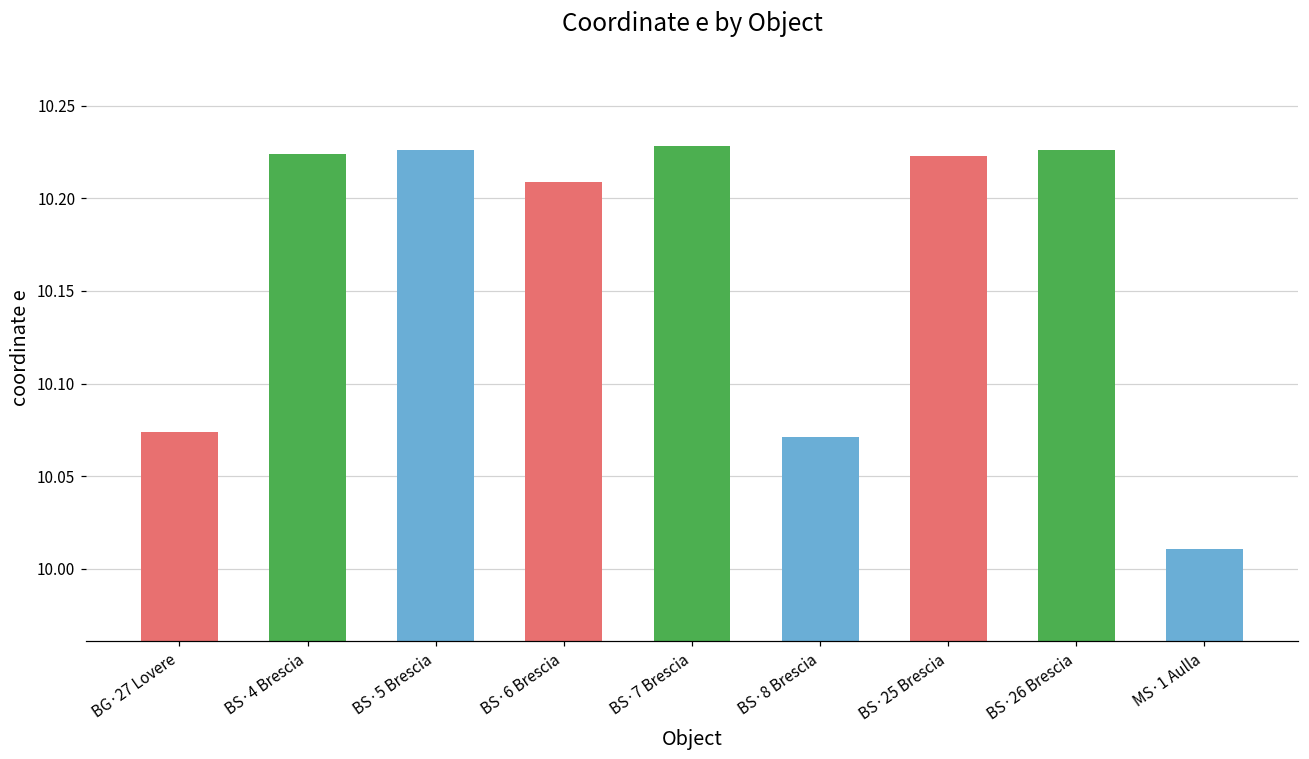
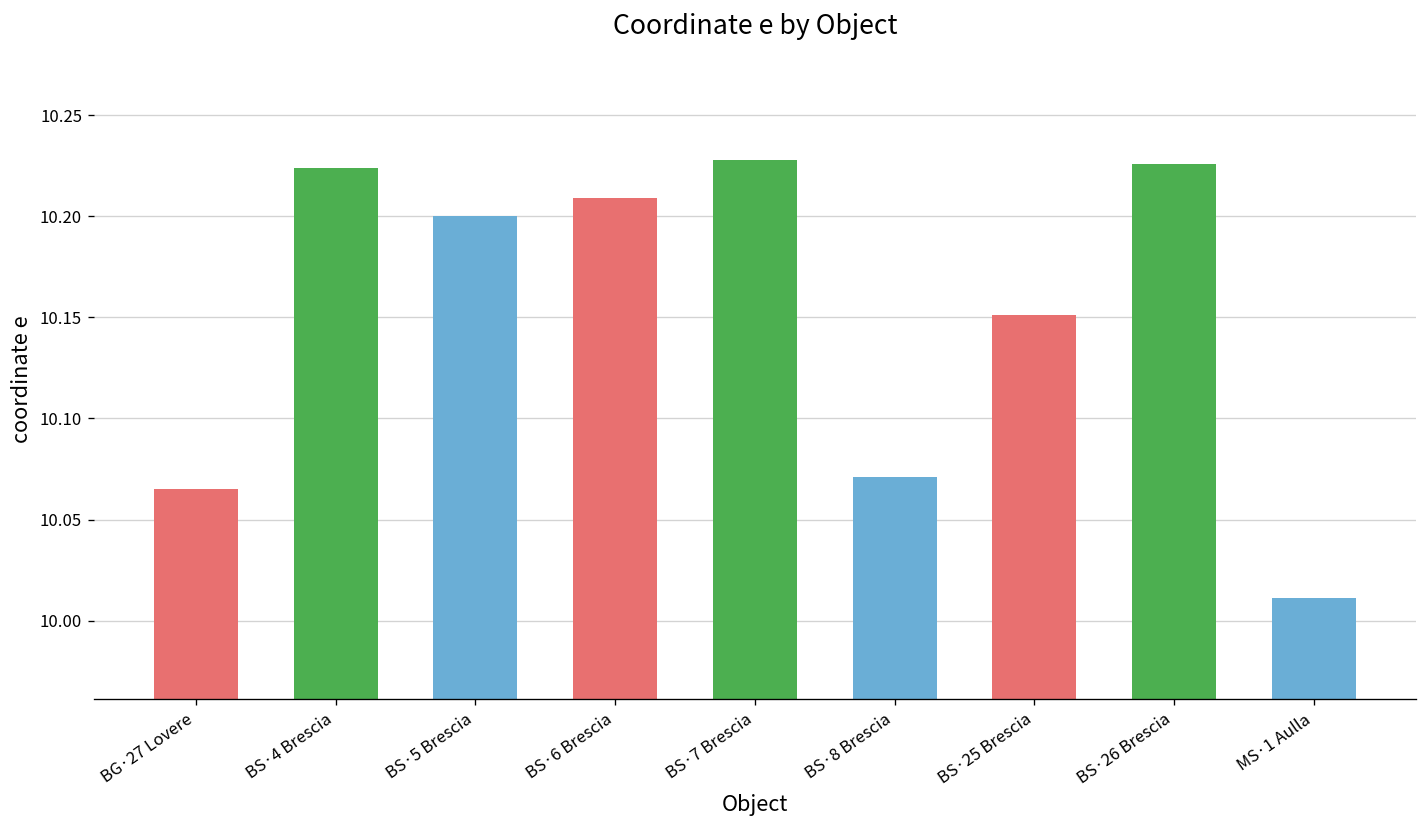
  {
-   "BG·27 Lovere": 10.074,
+   "BG·27 Lovere": 10.065,
    "BS·4 Brescia": 10.224,
-   "BS·5 Brescia": 10.226,
+   "BS·5 Brescia": 10.200,
    "BS·6 Brescia": 10.209,
    "BS·7 Brescia": 10.228,
    "BS·8 Brescia": 10.071,
-   "BS·25 Brescia": 10.223,
+   "BS·25 Brescia": 10.151,
    "BS·26 Brescia": 10.226,
    "MS·1 Aulla": 10.011
  }
